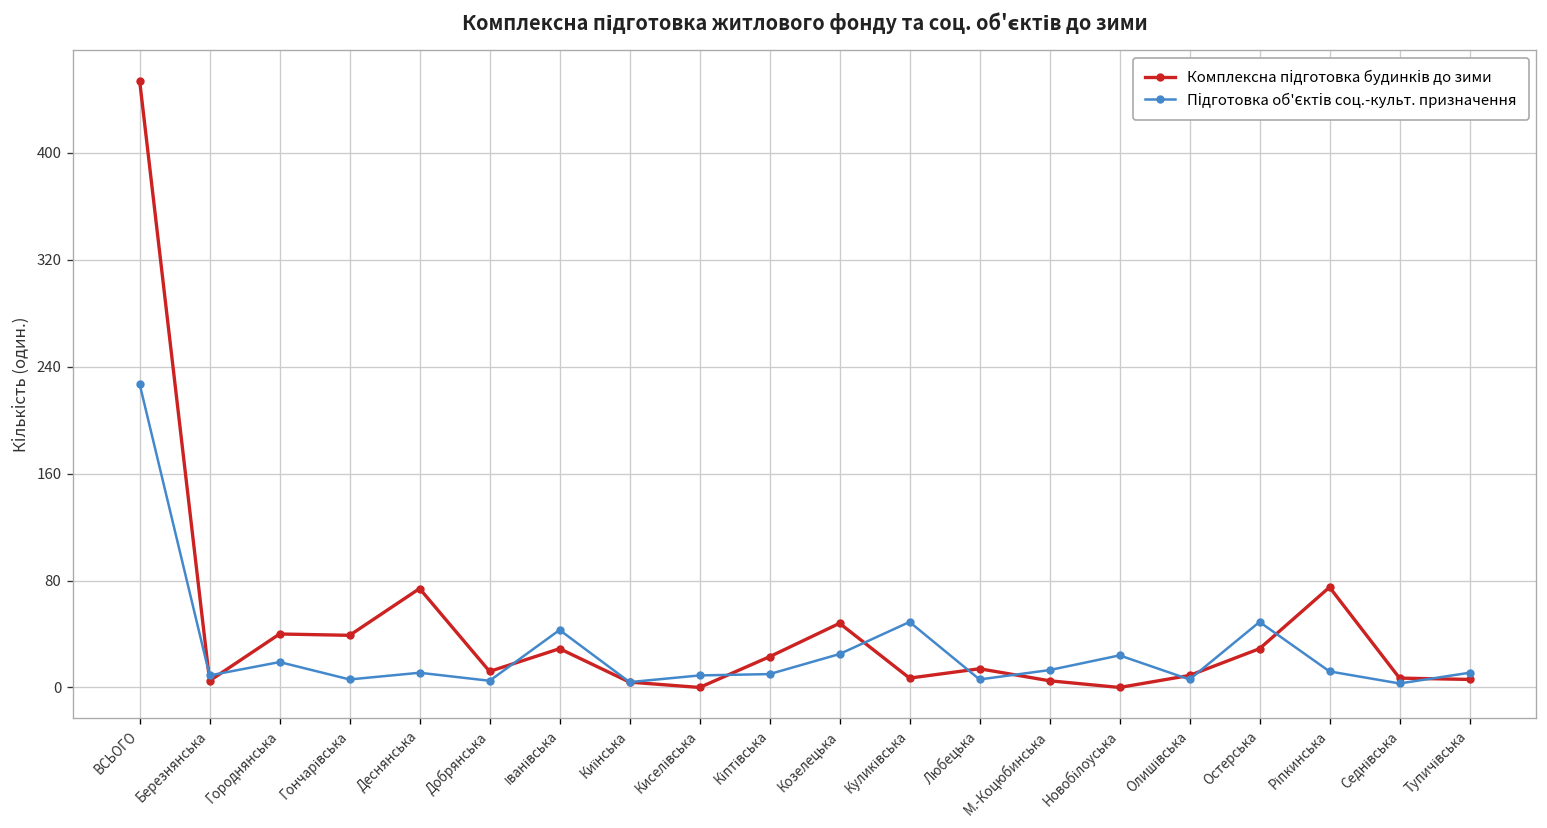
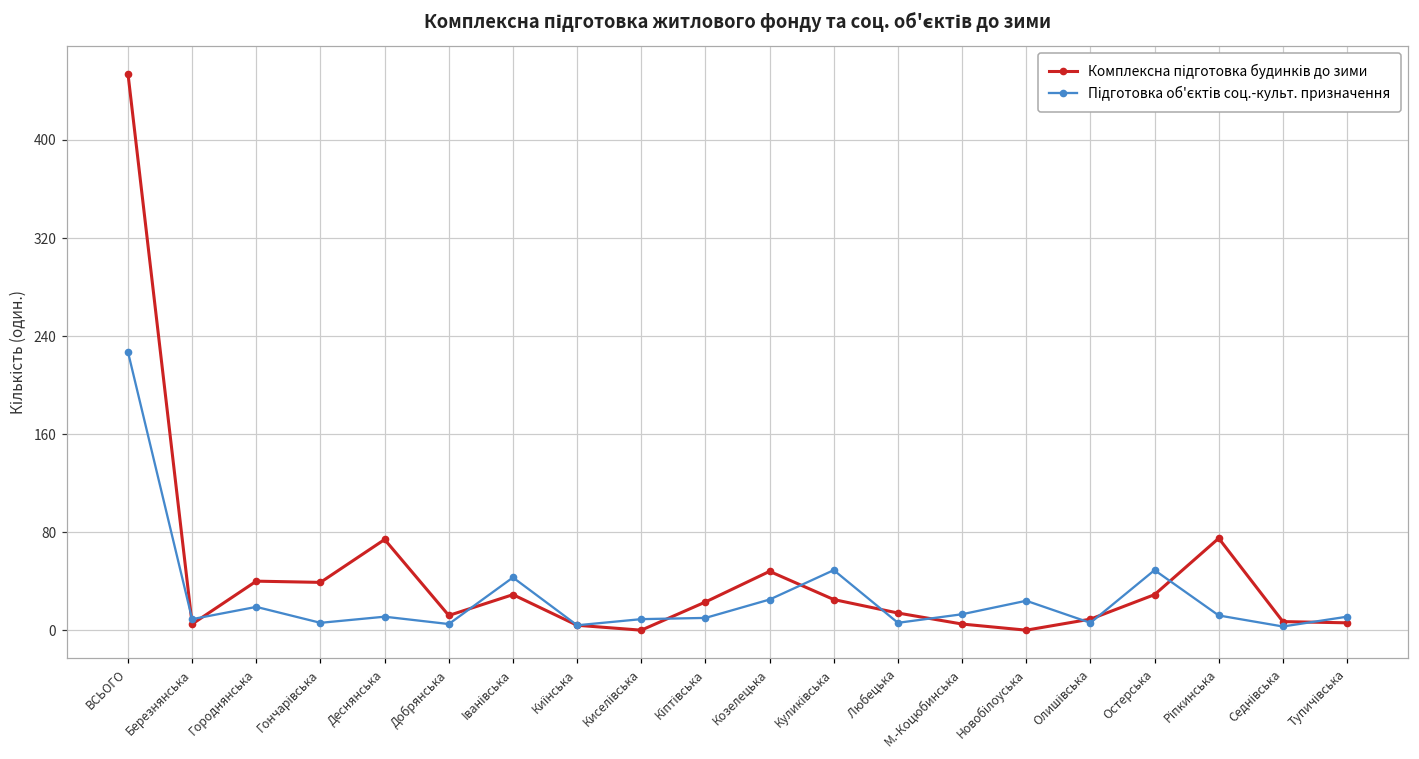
  {
    "Комплексна підготовка будинків до зими": {
      "ВСЬОГО": 454,
      "Березнянська": 5,
      "Городнянська": 40,
      "Гончарівська": 39,
      "Деснянська": 74,
      "Добрянська": 12,
      "Іванівська": 29,
      "Киселівська": 0,
      "Кіптівська": 23,
      "Козелецька": 48,
-     "Куликівська": 7,
+     "Куликівська": 25,
      "Любецька": 14,
      "М.-Коцюбинська": 5,
      "Новобілоуська": 0,
      "Олишівська": 9,
      "Остерська": 29,
      "Ріпкинська": 75,
      "Седнівська": 7,
      "Тупичівська": 6
    },
    "Підготовка об'єктів соц.-культ. призначення": {
      "ВСЬОГО": 227,
      "Березнянська": 9,
      "Городнянська": 19,
      "Гончарівська": 6,
      "Деснянська": 11,
      "Добрянська": 5,
      "Іванівська": 43,
      "Киселівська": 9,
      "Кіптівська": 10,
      "Козелецька": 25,
      "Куликівська": 49,
      "Любецька": 6,
      "М.-Коцюбинська": 13,
      "Новобілоуська": 24,
      "Олишівська": 6,
      "Остерська": 49,
      "Ріпкинська": 12,
      "Седнівська": 3,
      "Тупичівська": 11
    }
  }
